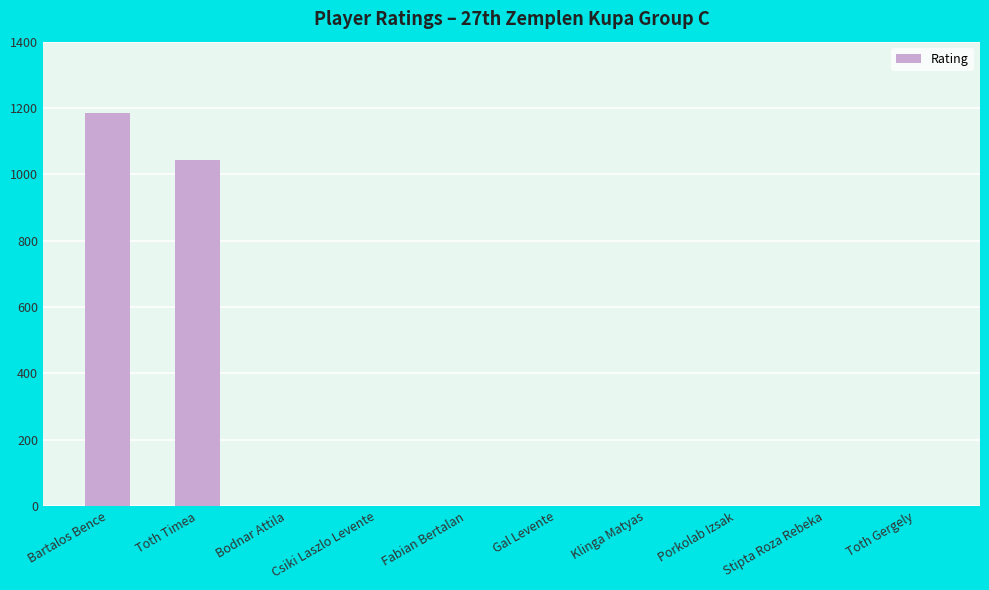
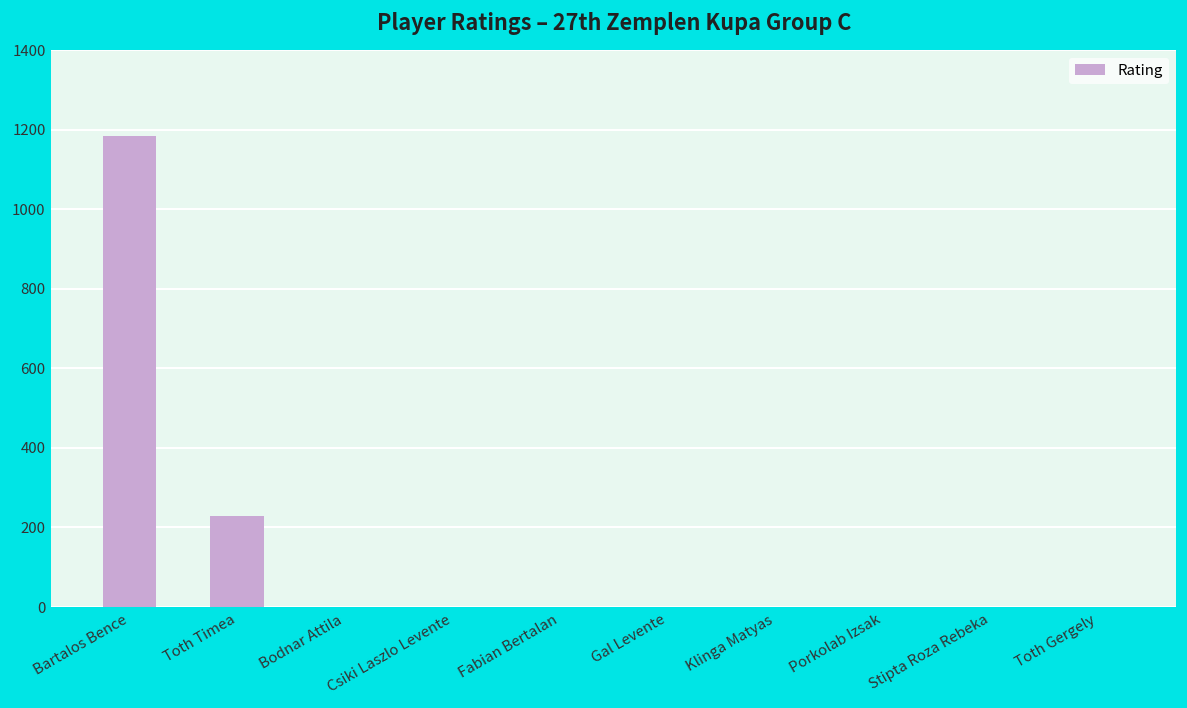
  {
    "Bartalos Bence": 1190,
-   "Toth Timea": 1040,
+   "Toth Timea": 230,
    "Bodnar Attila": 0,
    "Csiki Laszlo Levente": 0,
    "Fabian Bertalan": 0,
    "Gal Levente": 0,
    "Klinga Matyas": 0,
    "Porkolab Izsak": 0,
    "Stipta Roza Rebeka": 0,
    "Toth Gergely": 0
  }
